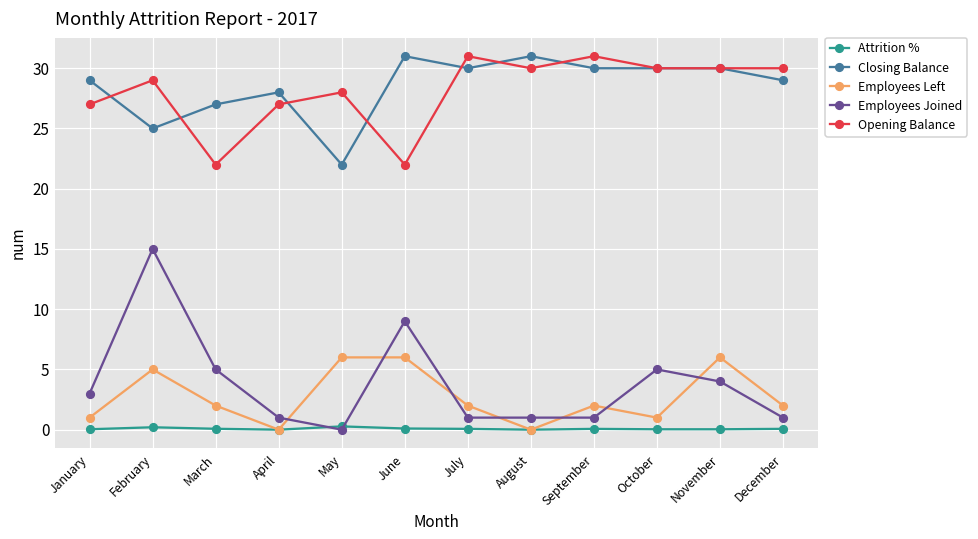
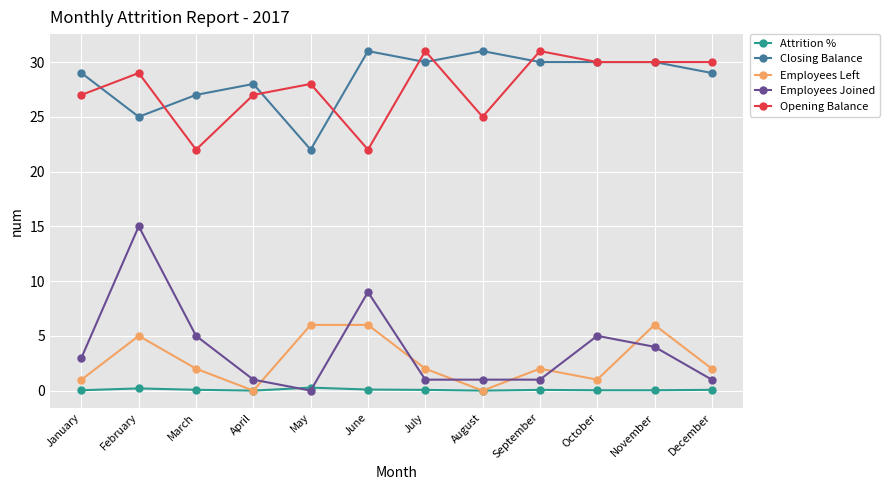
  {
    "Employees Left": {
      "January": 1,
      "February": 5,
      "March": 2,
      "May": 6,
      "June": 6,
      "July": 2,
      "September": 2,
      "October": 1,
      "November": 6,
      "December": 2
    },
    "Employees Joined": {
      "January": 3,
      "February": 15,
      "March": 5,
      "April": 1,
      "May": 0,
      "June": 9,
      "July": 1,
      "August": 1,
      "September": 1,
      "October": 5,
      "November": 4,
      "December": 1
    },
    "Opening Balance": {
      "January": 27,
      "February": 29,
      "March": 22,
      "April": 27,
      "May": 28,
      "June": 22,
      "July": 31,
-     "August": 30,
+     "August": 25,
      "September": 31,
      "December": 30
    }
  }
